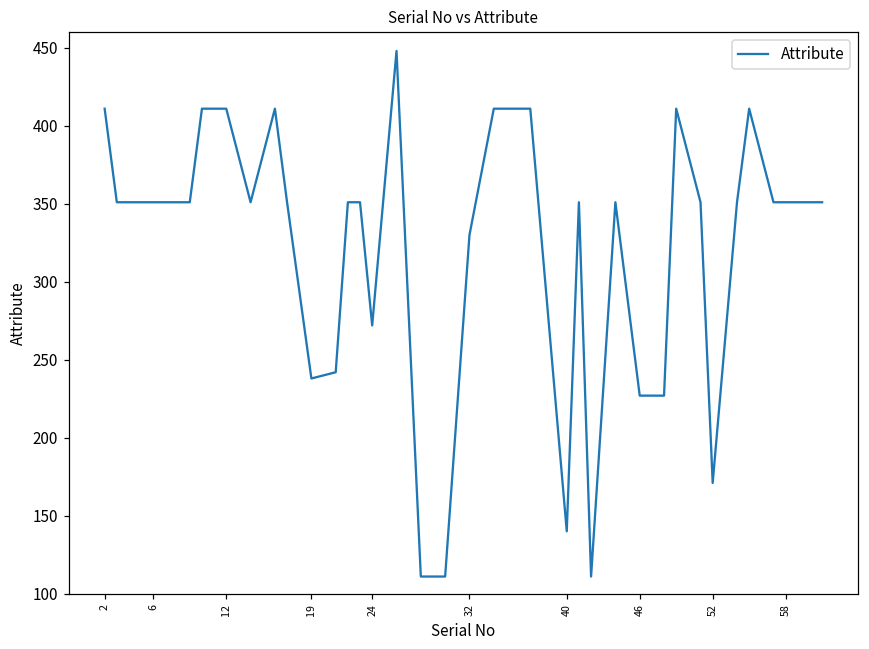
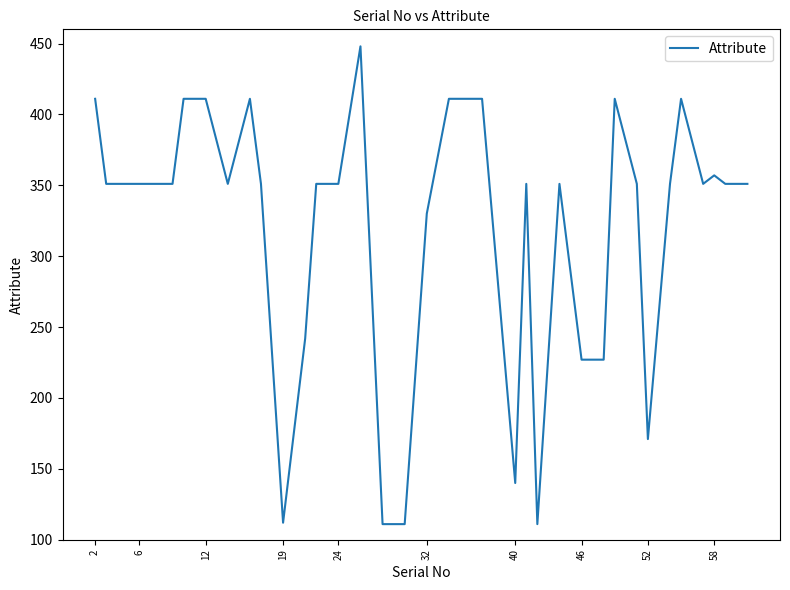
  {
    "2": 411,
    "6": 351,
    "12": 411,
-   "19": 238,
-   "24": 272,
+   "19": 112,
+   "24": 351,
    "32": 330,
    "40": 140,
    "46": 227,
    "52": 171,
-   "58": 351
+   "58": 357
  }
